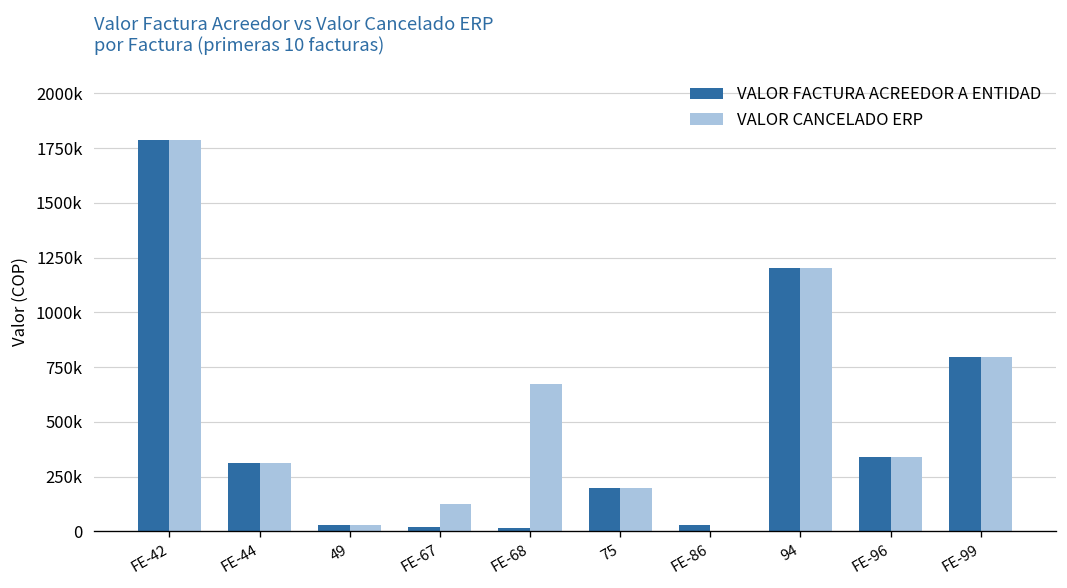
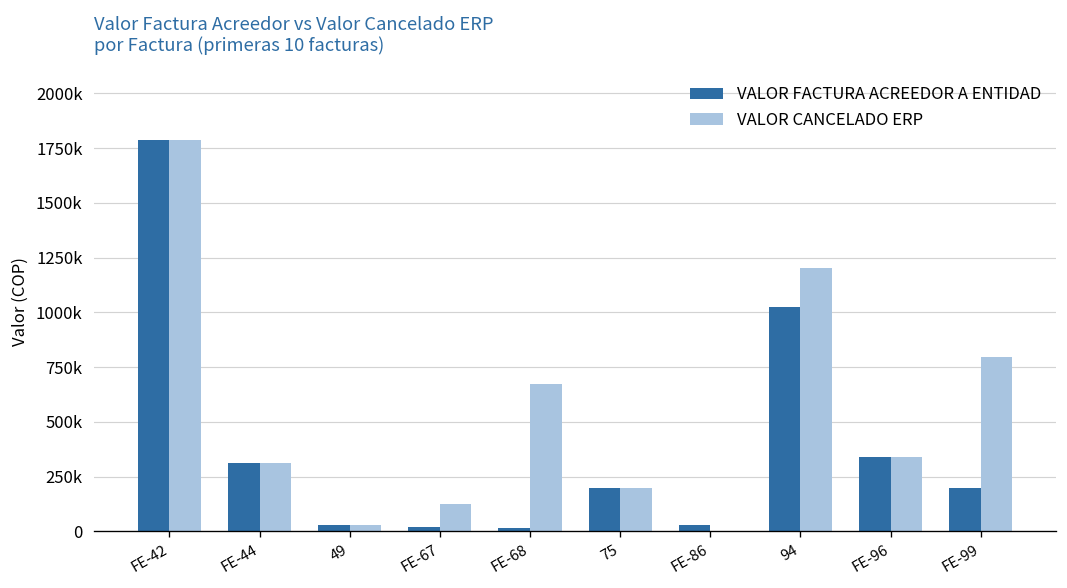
  {
    "VALOR FACTURA ACREEDOR A ENTIDAD": {
      "FE-42": 1790000,
      "FE-44": 310000,
      "49": 30000,
      "FE-67": 20000,
      "FE-68": 10000,
      "75": 200000,
      "FE-86": 30000,
-     "94": 1200000,
+     "94": 1020000,
      "FE-96": 340000,
-     "FE-99": 800000
+     "FE-99": 200000
    },
    "VALOR CANCELADO ERP": {
      "FE-42": 1790000,
      "FE-44": 310000,
      "49": 30000,
      "FE-67": 120000,
      "FE-68": 670000,
      "75": 200000,
      "FE-86": 0,
      "94": 1200000,
      "FE-96": 340000,
      "FE-99": 800000
    }
  }
